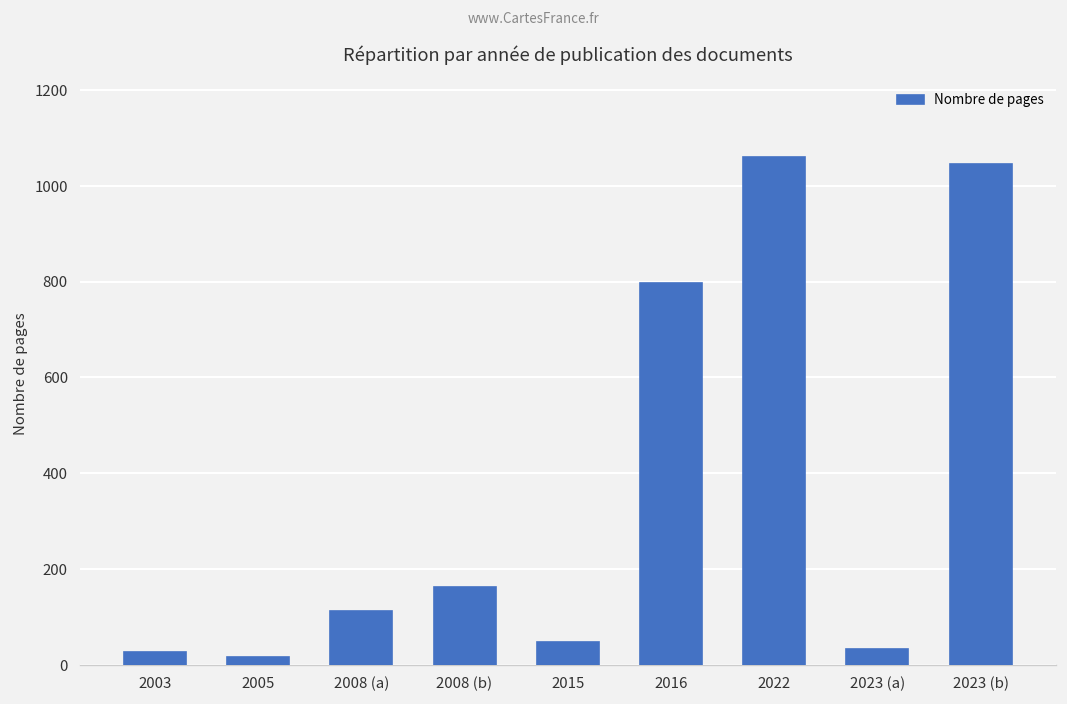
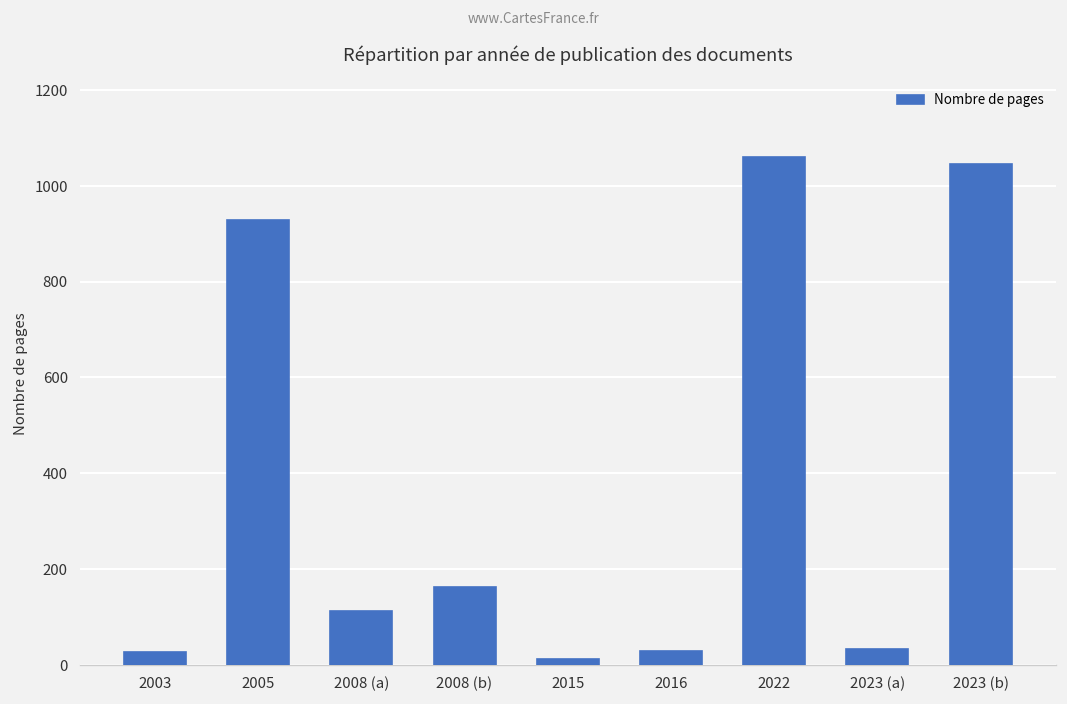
  {
    "2003": 30,
-   "2005": 20,
+   "2005": 930,
    "2008 (a)": 110,
    "2008 (b)": 160,
-   "2015": 50,
-   "2016": 800,
+   "2015": 10,
+   "2016": 30,
    "2022": 1060,
    "2023 (a)": 30,
    "2023 (b)": 1050
  }
